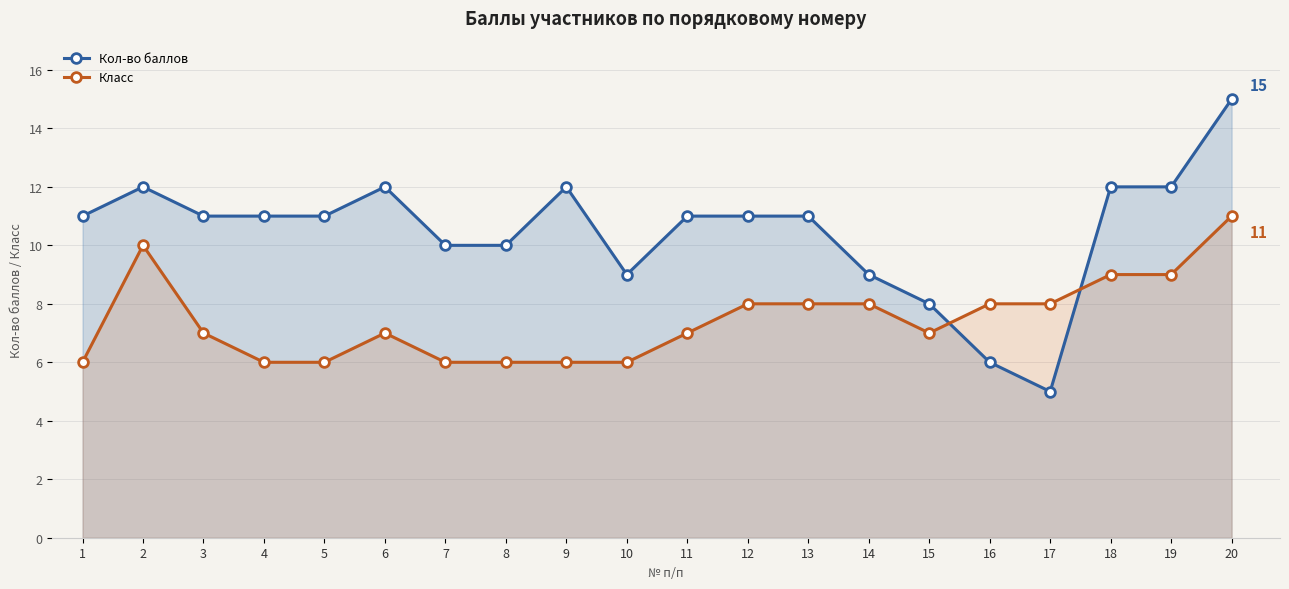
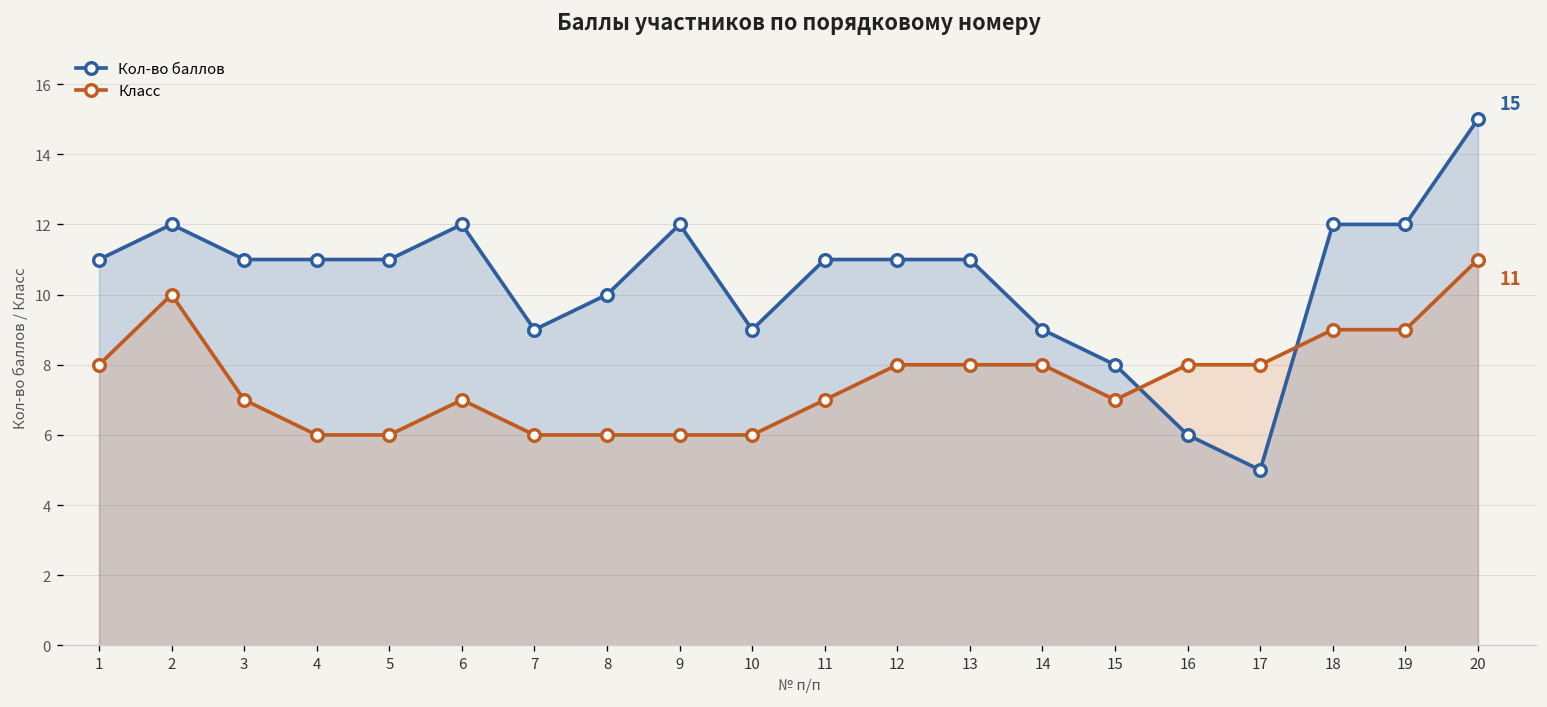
  {
    "Кол-во баллов": {
      "1": 11,
      "2": 12,
      "3": 11,
      "4": 11,
      "5": 11,
      "6": 12,
-     "7": 10,
+     "7": 9,
      "8": 10,
      "9": 12,
      "10": 9,
      "11": 11,
      "12": 11,
      "13": 11,
      "14": 9,
      "15": 8,
      "16": 6,
      "17": 5,
      "18": 12,
      "19": 12
    },
    "Класс": {
-     "1": 6,
+     "1": 8,
      "2": 10,
      "3": 7,
      "4": 6,
      "5": 6,
      "6": 7,
      "7": 6,
      "8": 6,
      "9": 6,
      "10": 6,
      "11": 7,
      "12": 8,
      "13": 8,
      "14": 8,
      "15": 7,
      "16": 8,
      "17": 8,
      "18": 9,
      "19": 9
    }
  }
